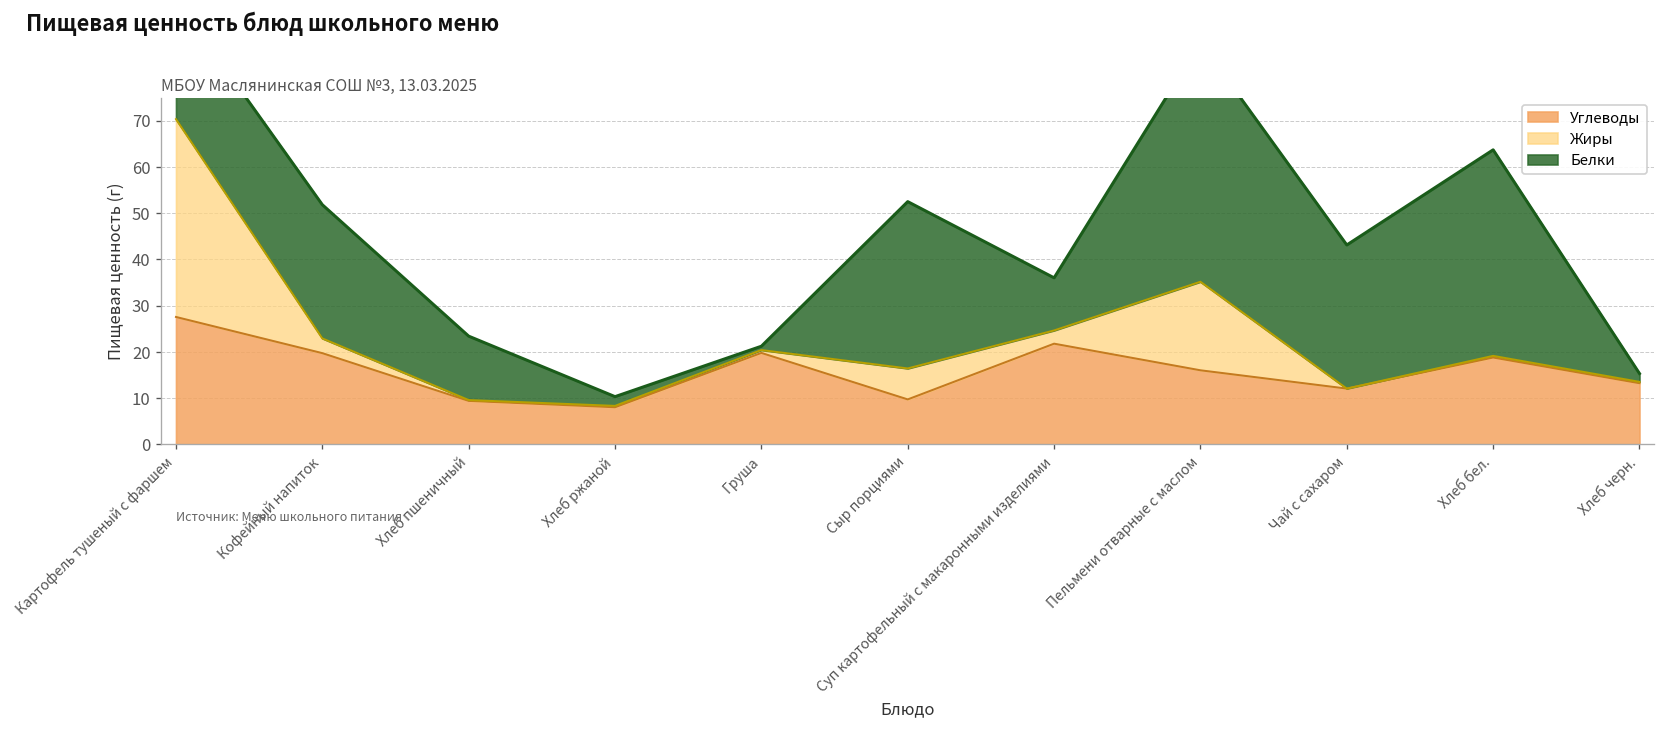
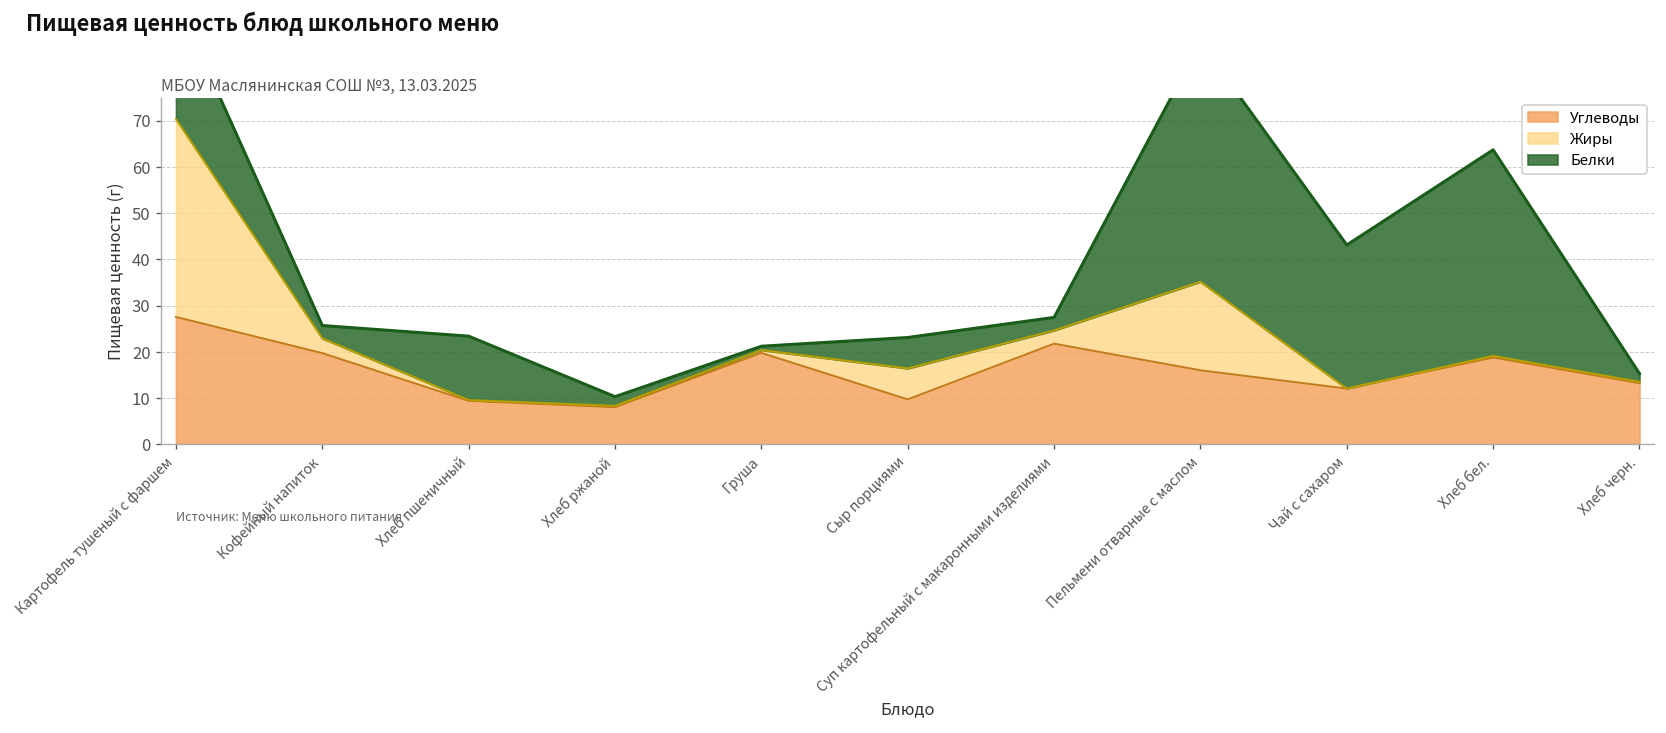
  {
    "Белки": {
-     "Кофейный напиток": 29,
+     "Кофейный напиток": 3,
      "Хлеб пшеничный": 14,
      "Хлеб ржаной": 2,
      "Груша": 1,
-     "Сыр порциями": 36,
-     "Суп картофельный с макаронными изделиями": 11,
+     "Сыр порциями": 7,
+     "Суп картофельный с макаронными изделиями": 3,
      "Чай с сахаром": 31,
      "Хлеб бел.": 45,
      "Хлеб черн.": 2
    }
  }
